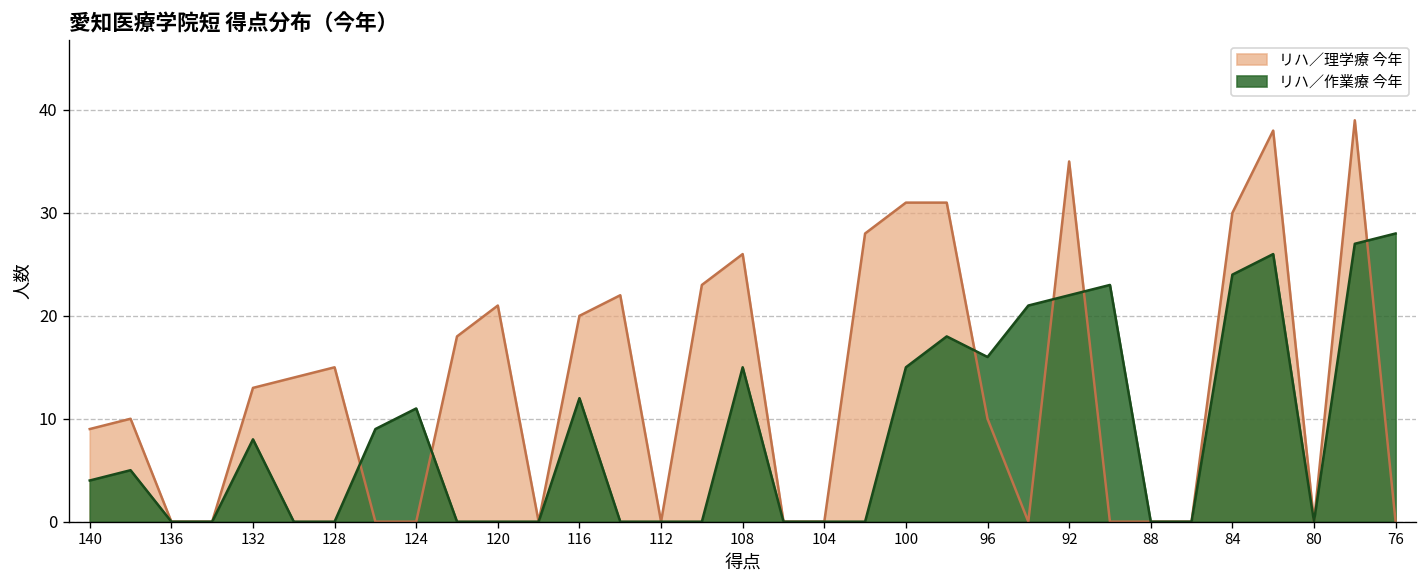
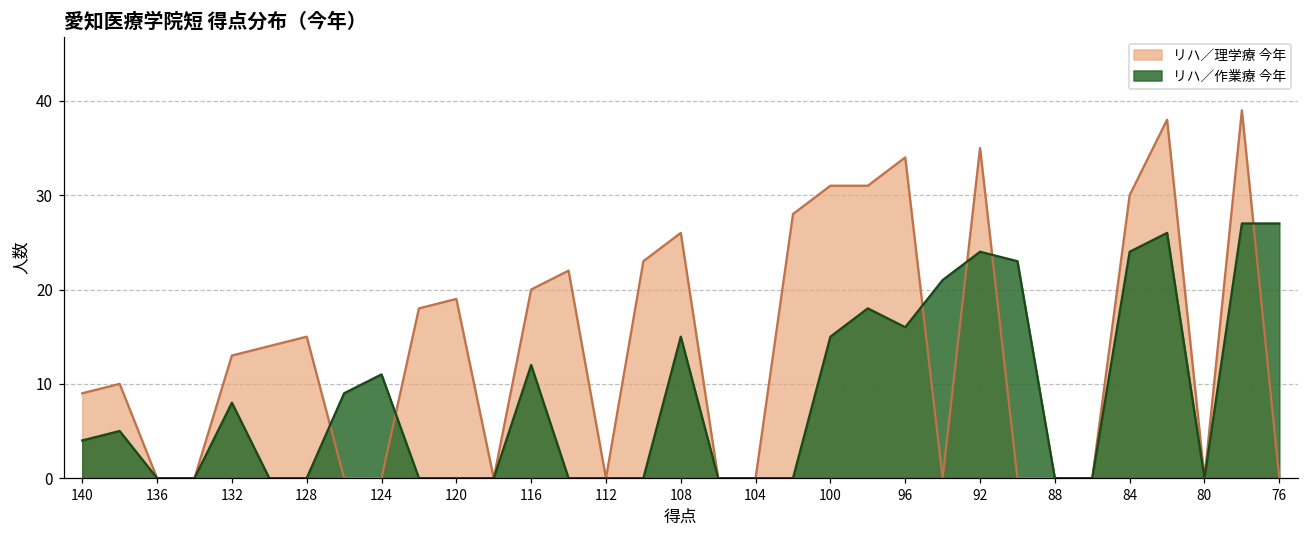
  {
    "リハ／理学療 今年": {
      "140": 9,
      "132": 13,
      "128": 15,
      "124": 0,
-     "120": 21,
+     "120": 19,
      "116": 20,
      "108": 26,
      "100": 31,
-     "96": 10,
+     "96": 34,
      "92": 35,
      "84": 30,
      "76": 0
    },
    "リハ／作業療 今年": {
      "140": 4,
      "132": 8,
      "128": 0,
      "124": 11,
      "120": 0,
      "116": 12,
      "108": 15,
      "100": 15,
      "96": 16,
-     "92": 22,
+     "92": 24,
      "84": 24,
-     "76": 28
+     "76": 27
    }
  }
